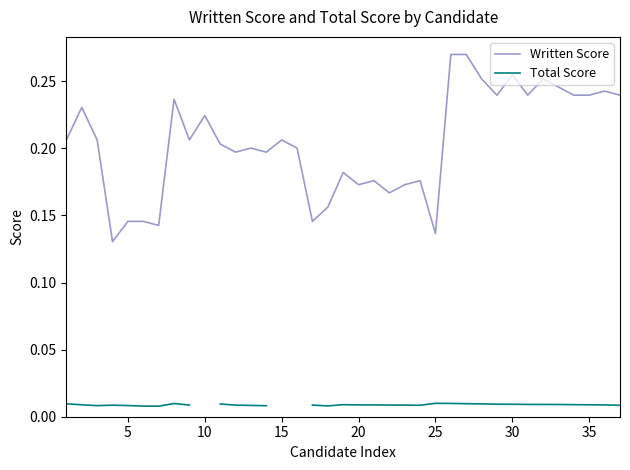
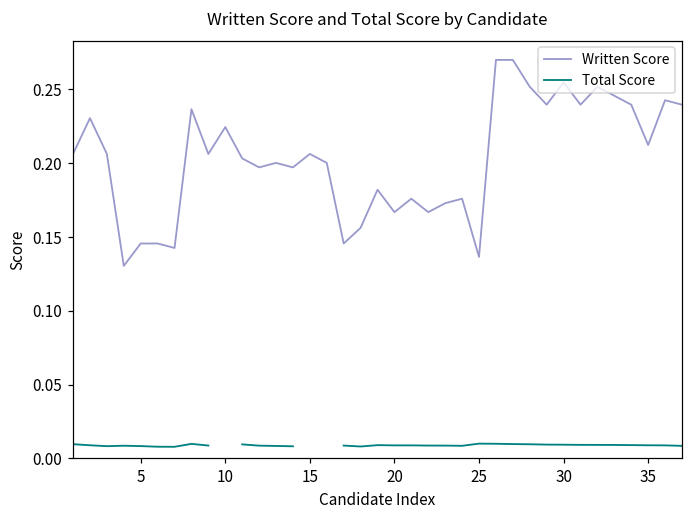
  {
    "Written Score": {
      "5": 0.146,
      "10": 0.224,
      "15": 0.206,
-     "20": 0.173,
+     "20": 0.167,
      "25": 0.137,
-     "35": 0.240
+     "35": 0.212
    },
    "Total Score": {
      "5": 0.008,
      "20": 0.009,
      "25": 0.010,
      "30": 0.009,
      "35": 0.009
    }
  }
